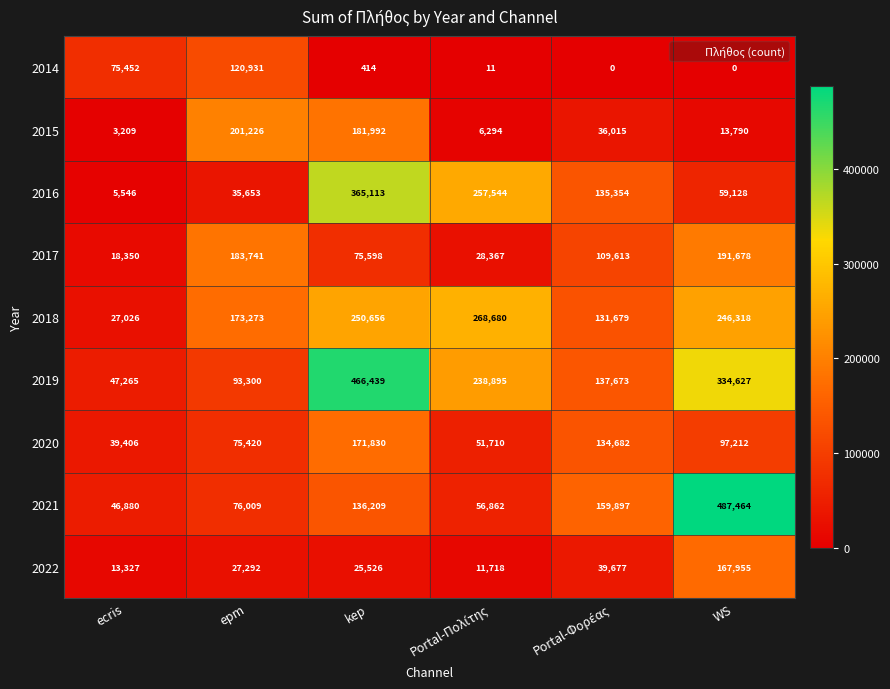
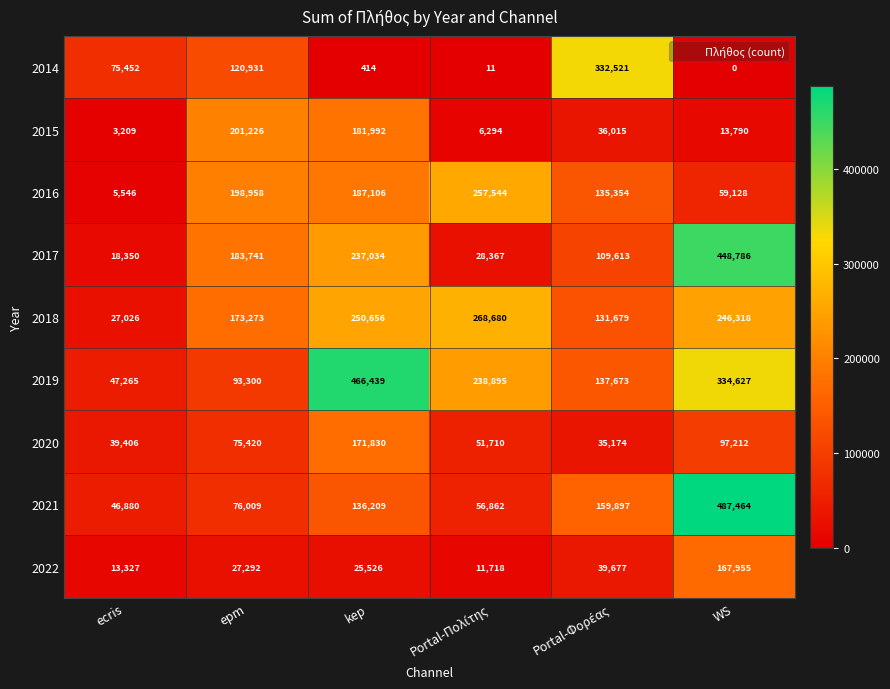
  {
    "2014": {
      "ecris": "75,452",
      "epm": "120,931",
      "kep": "414",
      "Portal-Πολίτης": "11",
-     "Portal-Φορέας": "0",
+     "Portal-Φορέας": "332,521",
      "WS": "0"
    },
    "2015": {
      "ecris": "3,209",
      "epm": "201,226",
      "kep": "181,992",
      "Portal-Πολίτης": "6,294",
      "Portal-Φορέας": "36,015",
      "WS": "13,790"
    },
    "2016": {
      "ecris": "5,546",
-     "epm": "35,653",
-     "kep": "365,113",
+     "epm": "198,958",
+     "kep": "187,106",
      "Portal-Πολίτης": "257,544",
      "Portal-Φορέας": "135,354",
      "WS": "59,128"
    },
    "2017": {
      "ecris": "18,350",
      "epm": "183,741",
-     "kep": "75,598",
+     "kep": "237,034",
      "Portal-Πολίτης": "28,367",
      "Portal-Φορέας": "109,613",
-     "WS": "191,678"
+     "WS": "448,786"
    },
    "2018": {
      "ecris": "27,026",
      "epm": "173,273",
      "kep": "250,656",
      "Portal-Πολίτης": "268,680",
      "Portal-Φορέας": "131,679",
      "WS": "246,318"
    },
    "2019": {
      "ecris": "47,265",
      "epm": "93,300",
      "kep": "466,439",
      "Portal-Πολίτης": "238,895",
      "Portal-Φορέας": "137,673",
      "WS": "334,627"
    },
    "2020": {
      "ecris": "39,406",
      "epm": "75,420",
      "kep": "171,830",
      "Portal-Πολίτης": "51,710",
-     "Portal-Φορέας": "134,682",
+     "Portal-Φορέας": "35,174",
      "WS": "97,212"
    },
    "2021": {
      "ecris": "46,880",
      "epm": "76,009",
      "kep": "136,209",
      "Portal-Πολίτης": "56,862",
      "Portal-Φορέας": "159,897",
      "WS": "487,464"
    },
    "2022": {
      "ecris": "13,327",
      "epm": "27,292",
      "kep": "25,526",
      "Portal-Πολίτης": "11,718",
      "Portal-Φορέας": "39,677",
      "WS": "167,955"
    }
  }
